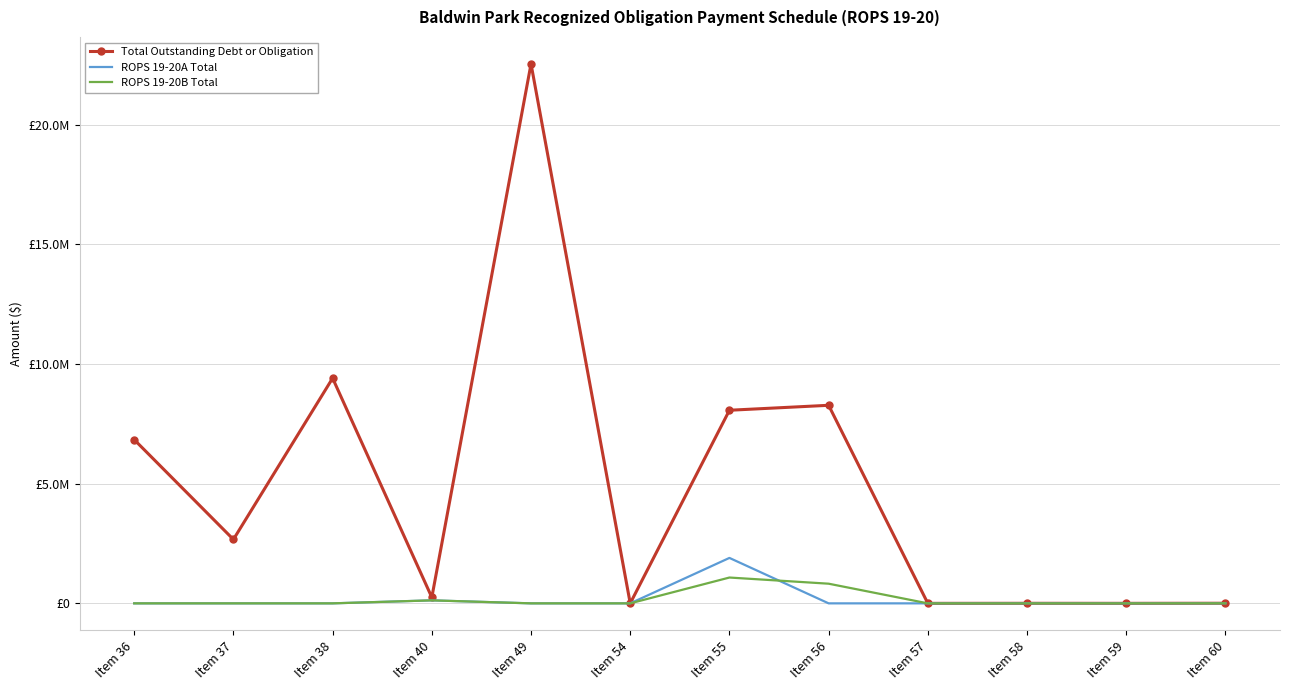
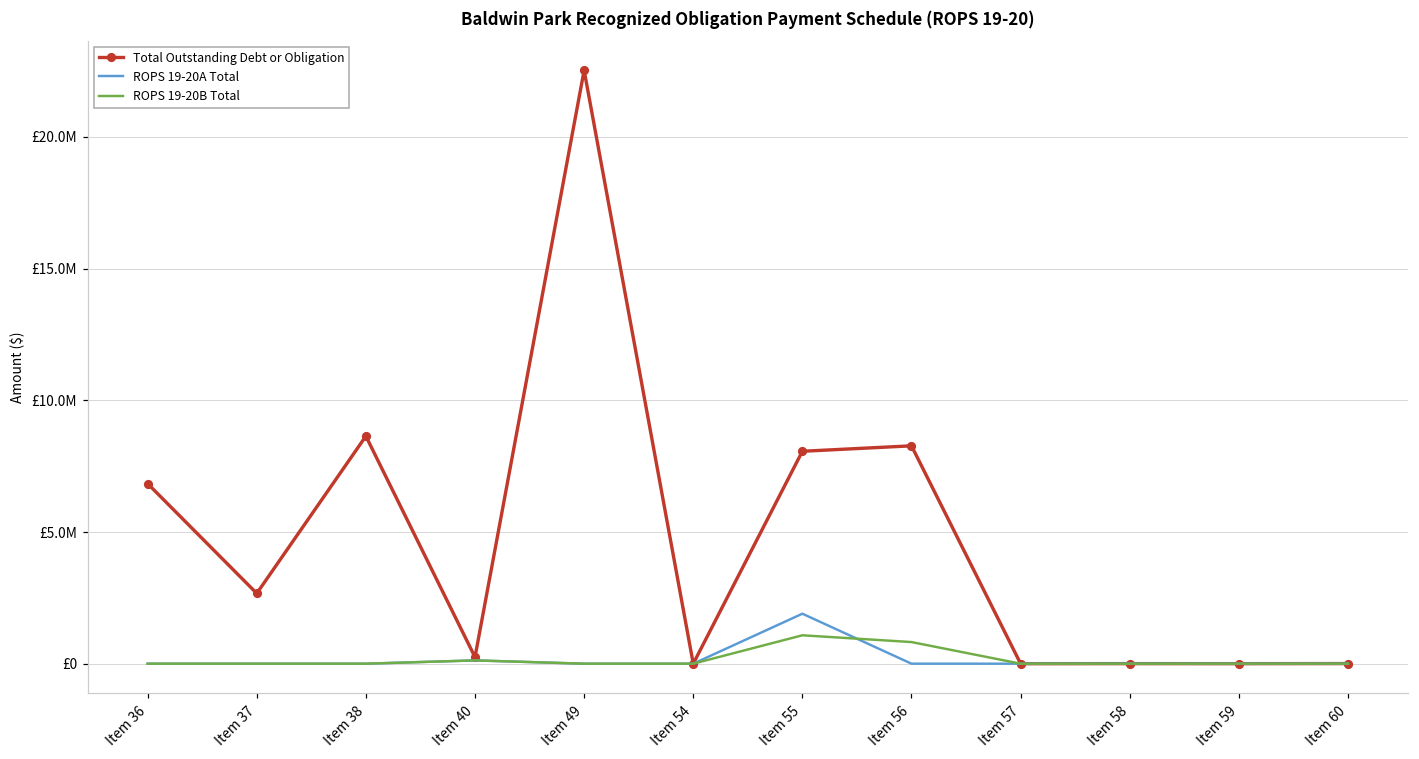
  {
    "Total Outstanding Debt or Obligation": {
      "Item 36": "£6800000",
      "Item 37": "£2700000",
-     "Item 38": "£9400000",
+     "Item 38": "£8600000",
      "Item 40": "£300000",
      "Item 49": "£22500000",
      "Item 55": "£8100000",
      "Item 56": "£8300000"
    },
    "ROPS 19-20A Total": {
      "Item 55": "£1900000",
      "Item 56": "£0"
    },
    "ROPS 19-20B Total": {
      "Item 55": "£1100000",
      "Item 56": "£800000"
    }
  }
